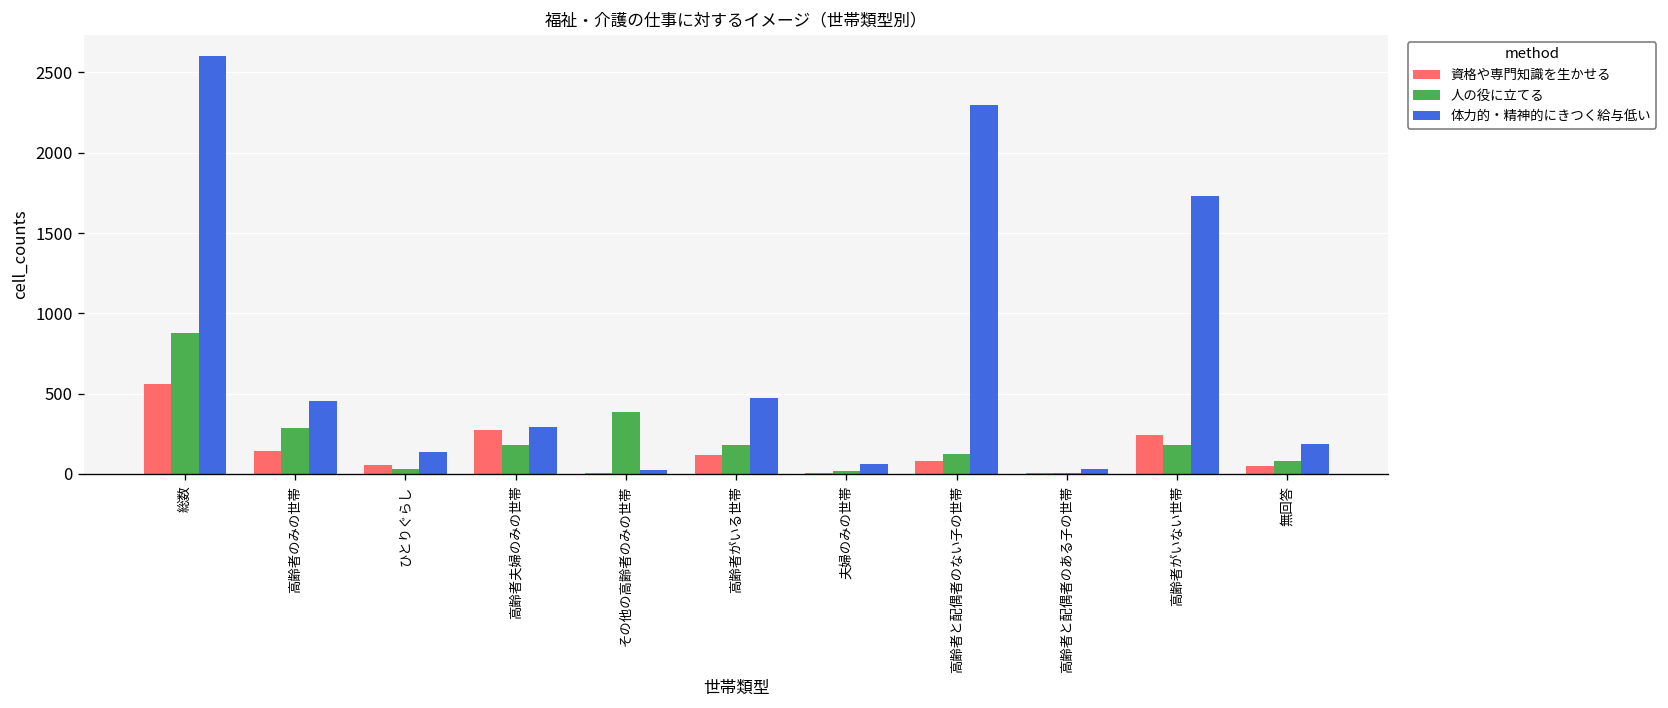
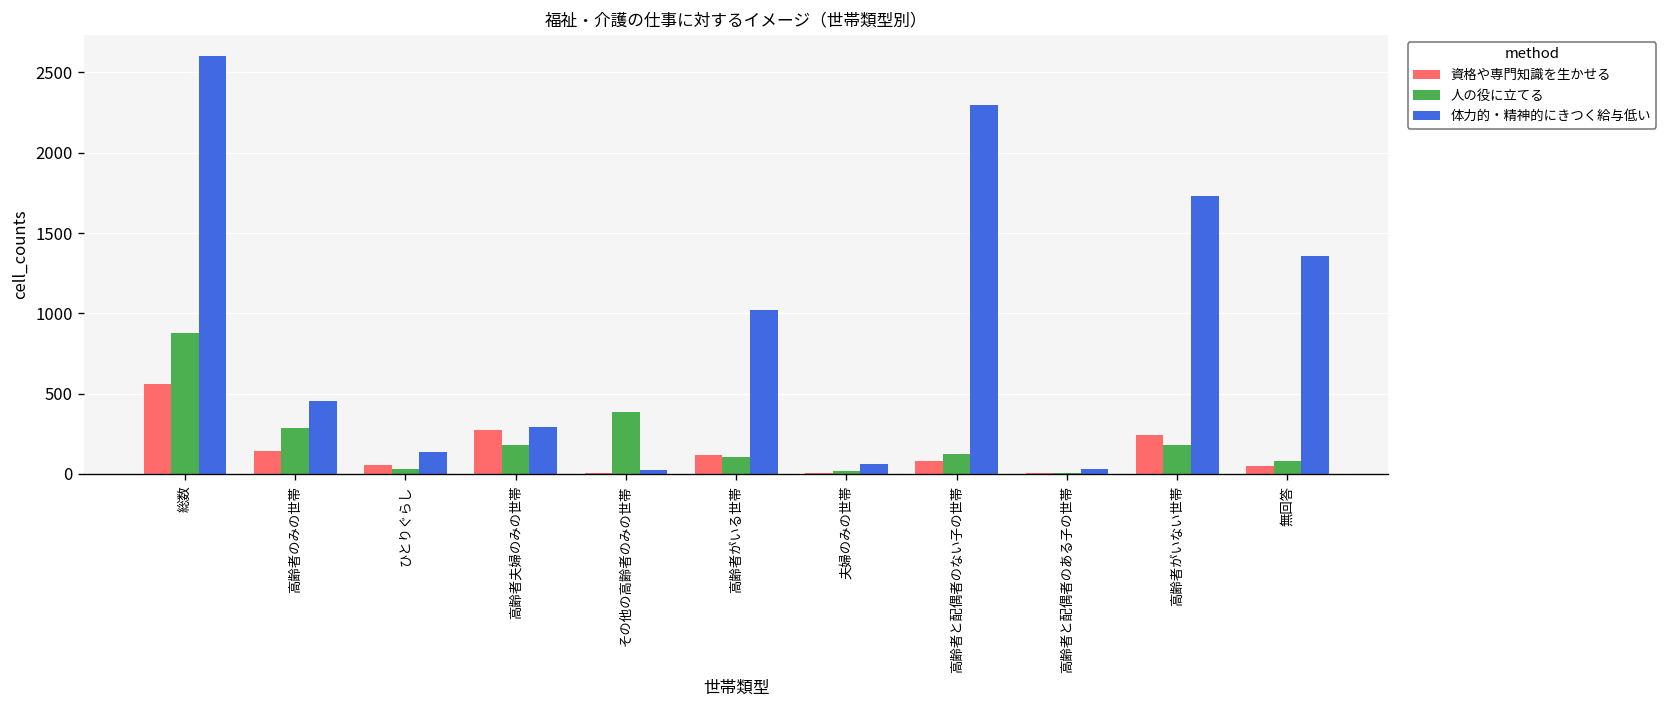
  {
    "資格や専門知識を生かせる": {
      "総数": 560,
      "高齢者のみの世帯": 140,
      "ひとりぐらし": 60,
      "高齢者夫婦のみの世帯": 280,
      "高齢者がいる世帯": 120,
      "高齢者と配偶者のない子の世帯": 80,
      "高齢者がいない世帯": 240,
      "無回答": 50
    },
    "人の役に立てる": {
      "総数": 880,
      "高齢者のみの世帯": 290,
      "ひとりぐらし": 30,
      "高齢者夫婦のみの世帯": 180,
      "その他の高齢者のみの世帯": 380,
-     "高齢者がいる世帯": 180,
+     "高齢者がいる世帯": 100,
      "夫婦のみの世帯": 20,
      "高齢者と配偶者のない子の世帯": 130,
      "高齢者がいない世帯": 180,
      "無回答": 80
    },
    "体力的・精神的にきつく給与低い": {
      "総数": 2600,
      "高齢者のみの世帯": 450,
      "ひとりぐらし": 130,
      "高齢者夫婦のみの世帯": 290,
      "その他の高齢者のみの世帯": 30,
-     "高齢者がいる世帯": 470,
+     "高齢者がいる世帯": 1020,
      "夫婦のみの世帯": 60,
      "高齢者と配偶者のない子の世帯": 2300,
      "高齢者と配偶者のある子の世帯": 30,
      "高齢者がいない世帯": 1730,
-     "無回答": 180
+     "無回答": 1360
    }
  }
